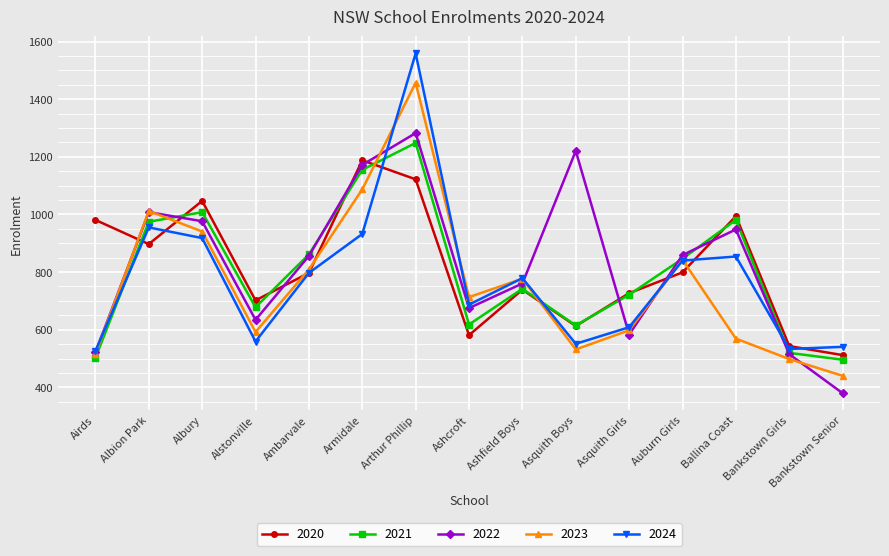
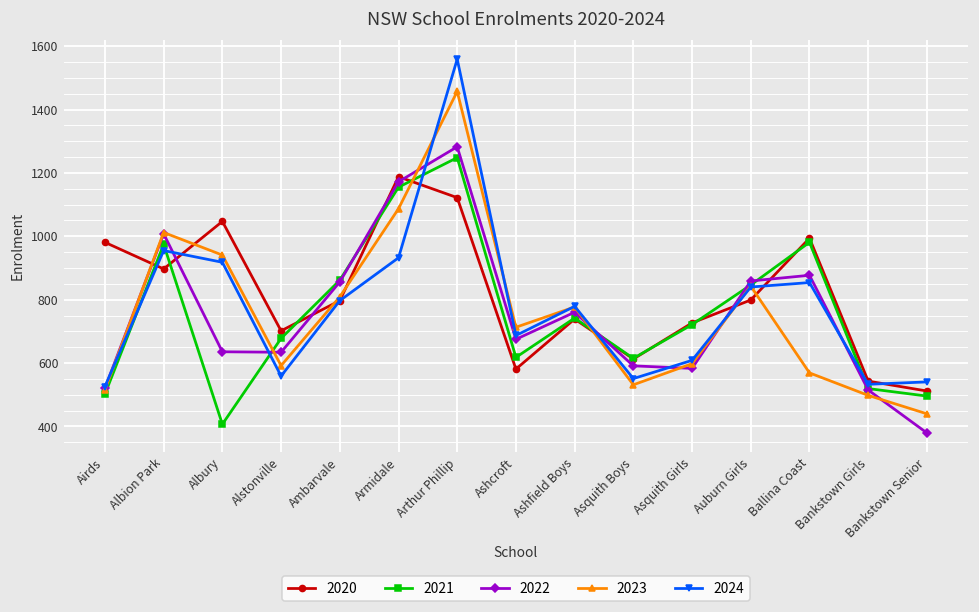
  {
    "2020": {
      "Airds": 980,
      "Albion Park": 900,
      "Albury": 1050,
      "Alstonville": 700,
      "Armidale": 1190,
      "Arthur Phillip": 1120,
      "Ashcroft": 580,
      "Auburn Girls": 800,
      "Ballina Coast": 990,
      "Bankstown Girls": 540,
      "Bankstown Senior": 510
    },
    "2021": {
      "Airds": 500,
      "Albion Park": 970,
-     "Albury": 1010,
+     "Albury": 410,
      "Alstonville": 680,
      "Armidale": 1160,
      "Arthur Phillip": 1250,
      "Ashcroft": 620,
      "Ballina Coast": 980,
      "Bankstown Senior": 500
    },
    "2022": {
-     "Albury": 980,
+     "Albury": 640,
      "Alstonville": 630,
      "Armidale": 1170,
      "Arthur Phillip": 1280,
      "Ashcroft": 680,
      "Ashfield Boys": 760,
-     "Asquith Boys": 1220,
+     "Asquith Boys": 590,
      "Asquith Girls": 580,
      "Auburn Girls": 860,
-     "Ballina Coast": 950,
+     "Ballina Coast": 880,
      "Bankstown Senior": 380
    },
    "2023": {
      "Albury": 940,
      "Alstonville": 590,
      "Ambarvale": 810,
      "Armidale": 1090,
      "Arthur Phillip": 1460,
      "Ashcroft": 710,
      "Asquith Boys": 530,
      "Asquith Girls": 600,
      "Ballina Coast": 570,
      "Bankstown Girls": 500,
      "Bankstown Senior": 440
    },
    "2024": {
      "Albion Park": 960,
      "Albury": 920,
      "Alstonville": 560,
      "Armidale": 930,
      "Arthur Phillip": 1560,
      "Ashcroft": 690,
      "Asquith Boys": 550,
      "Asquith Girls": 610,
      "Ballina Coast": 850,
      "Bankstown Girls": 530,
      "Bankstown Senior": 540
    }
  }
